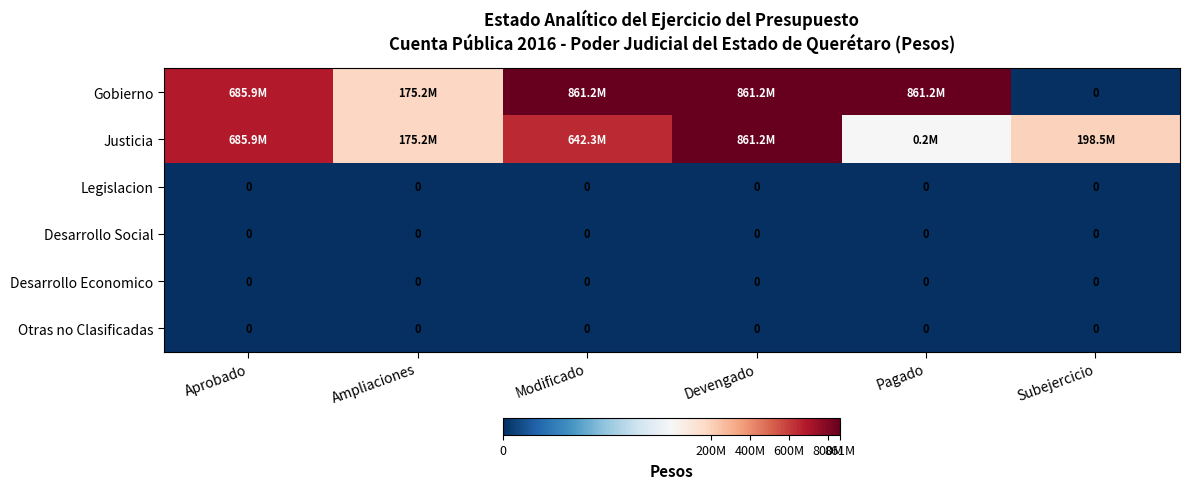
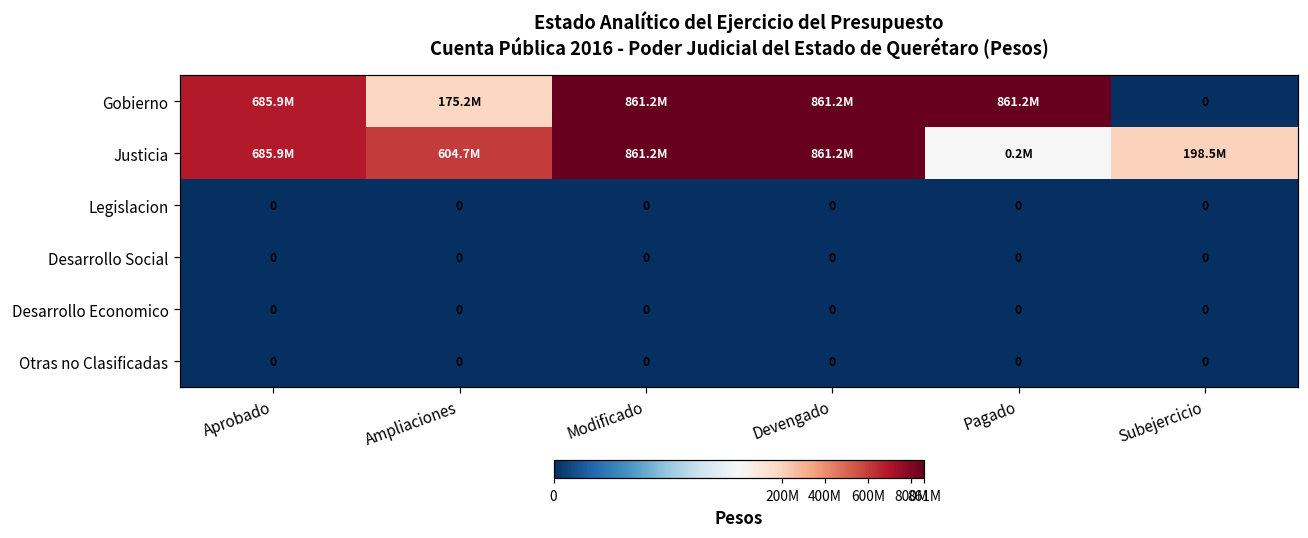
  {
    "Gobierno": {
      "Aprobado": "685.9M",
      "Ampliaciones": "175.2M",
      "Modificado": "861.2M",
      "Devengado": "861.2M",
      "Pagado": "861.2M",
      "Subejercicio": "0"
    },
    "Justicia": {
      "Aprobado": "685.9M",
-     "Ampliaciones": "175.2M",
-     "Modificado": "642.3M",
+     "Ampliaciones": "604.7M",
+     "Modificado": "861.2M",
      "Devengado": "861.2M",
      "Pagado": "0.2M",
      "Subejercicio": "198.5M"
    },
    "Legislacion": {
      "Aprobado": "0",
      "Ampliaciones": "0",
      "Modificado": "0",
      "Devengado": "0",
      "Pagado": "0",
      "Subejercicio": "0"
    },
    "Desarrollo Social": {
      "Aprobado": "0",
      "Ampliaciones": "0",
      "Modificado": "0",
      "Devengado": "0",
      "Pagado": "0",
      "Subejercicio": "0"
    },
    "Desarrollo Economico": {
      "Aprobado": "0",
      "Ampliaciones": "0",
      "Modificado": "0",
      "Devengado": "0",
      "Pagado": "0",
      "Subejercicio": "0"
    },
    "Otras no Clasificadas": {
      "Aprobado": "0",
      "Ampliaciones": "0",
      "Modificado": "0",
      "Devengado": "0",
      "Pagado": "0",
      "Subejercicio": "0"
    }
  }
